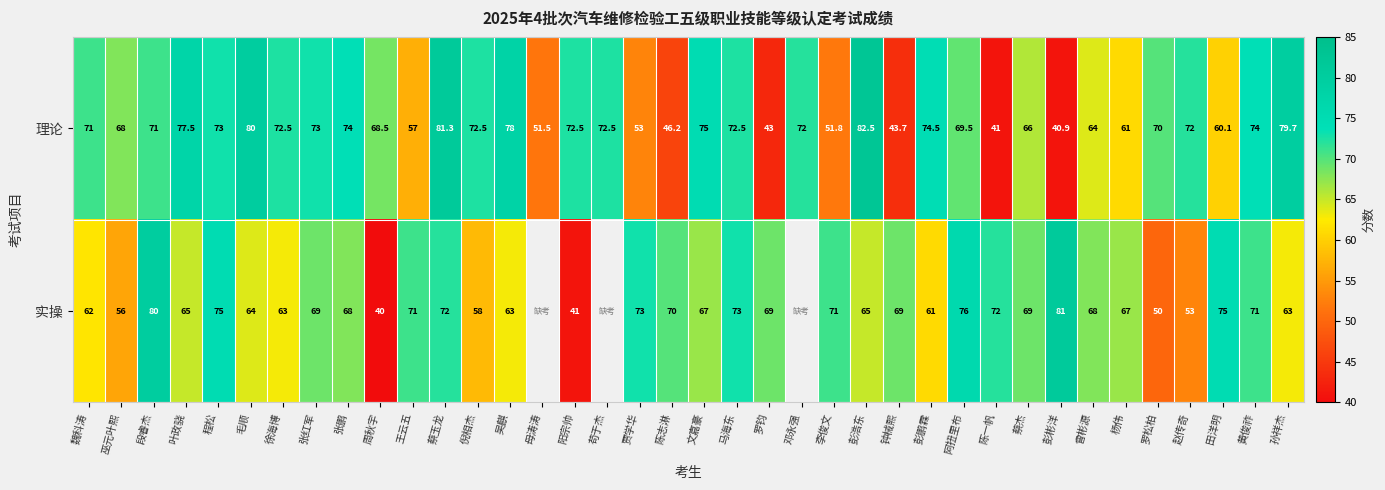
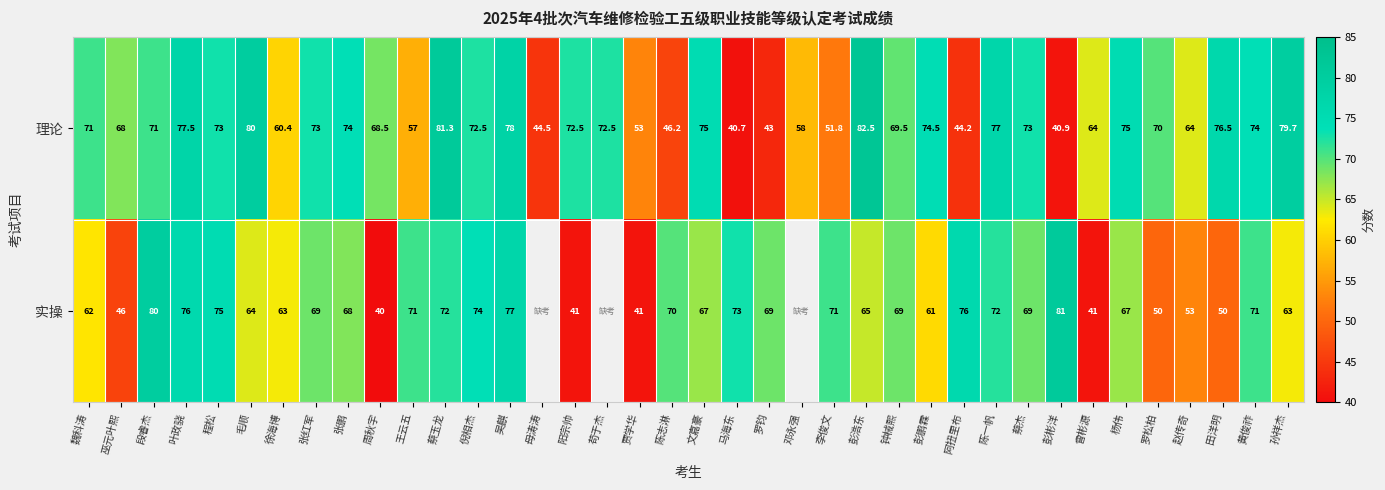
  {
    "理论": {
      "魏科涛": 71,
      "巫元叶熙": 68,
      "段睿杰": 71,
      "叶政骁": 77.5,
      "程松": 73,
      "毛顺": 80,
-     "徐海博": 72.5,
+     "徐海博": 60.4,
      "张红军": 73,
      "张鹏": 74,
      "周秋宇": 68.5,
      "王云五": 57,
      "蔡玉龙": 81.3,
      "倪相杰": 72.5,
      "吴麒": 78,
-     "母涛涛": 51.5,
+     "母涛涛": 44.5,
      "阳宗帅": 72.5,
      "苟于杰": 72.5,
      "贾学华": 53,
      "陈志淋": 46.2,
      "文嘉豪": 75,
-     "马海东": 72.5,
+     "马海东": 40.7,
      "罗钧": 43,
-     "邓永强": 72,
+     "邓永强": 58,
      "李俊文": 51.8,
      "彭浩东": 82.5,
-     "钟械熙": 43.7,
+     "钟械熙": 69.5,
      "彭鹏霖": 74.5,
-     "阿扭里布": 69.5,
-     "陈一帆": 41,
-     "蔡杰": 66,
+     "阿扭里布": 44.2,
+     "陈一帆": 77,
+     "蔡杰": 73,
      "彭彬洋": 40.9,
      "曾彬源": 64,
-     "杨伟": 61,
+     "杨伟": 75,
      "罗松柏": 70,
-     "赵传奇": 72,
-     "田洋明": 60.1,
+     "赵传奇": 64,
+     "田洋明": 76.5,
      "黄俊祚": 74,
      "孙祥杰": 79.7
    },
    "实操": {
      "魏科涛": 62,
-     "巫元叶熙": 56,
+     "巫元叶熙": 46,
      "段睿杰": 80,
-     "叶政骁": 65,
+     "叶政骁": 76,
      "程松": 75,
      "毛顺": 64,
      "徐海博": 63,
      "张红军": 69,
      "张鹏": 68,
      "周秋宇": 40,
      "王云五": 71,
      "蔡玉龙": 72,
-     "倪相杰": 58,
-     "吴麒": 63,
+     "倪相杰": 74,
+     "吴麒": 77,
      "阳宗帅": 41,
-     "贾学华": 73,
+     "贾学华": 41,
      "陈志淋": 70,
      "文嘉豪": 67,
      "马海东": 73,
      "罗钧": 69,
      "李俊文": 71,
      "彭浩东": 65,
      "钟械熙": 69,
      "彭鹏霖": 61,
      "阿扭里布": 76,
      "陈一帆": 72,
      "蔡杰": 69,
      "彭彬洋": 81,
-     "曾彬源": 68,
+     "曾彬源": 41,
      "杨伟": 67,
      "罗松柏": 50,
      "赵传奇": 53,
-     "田洋明": 75,
+     "田洋明": 50,
      "黄俊祚": 71,
      "孙祥杰": 63
    }
  }
